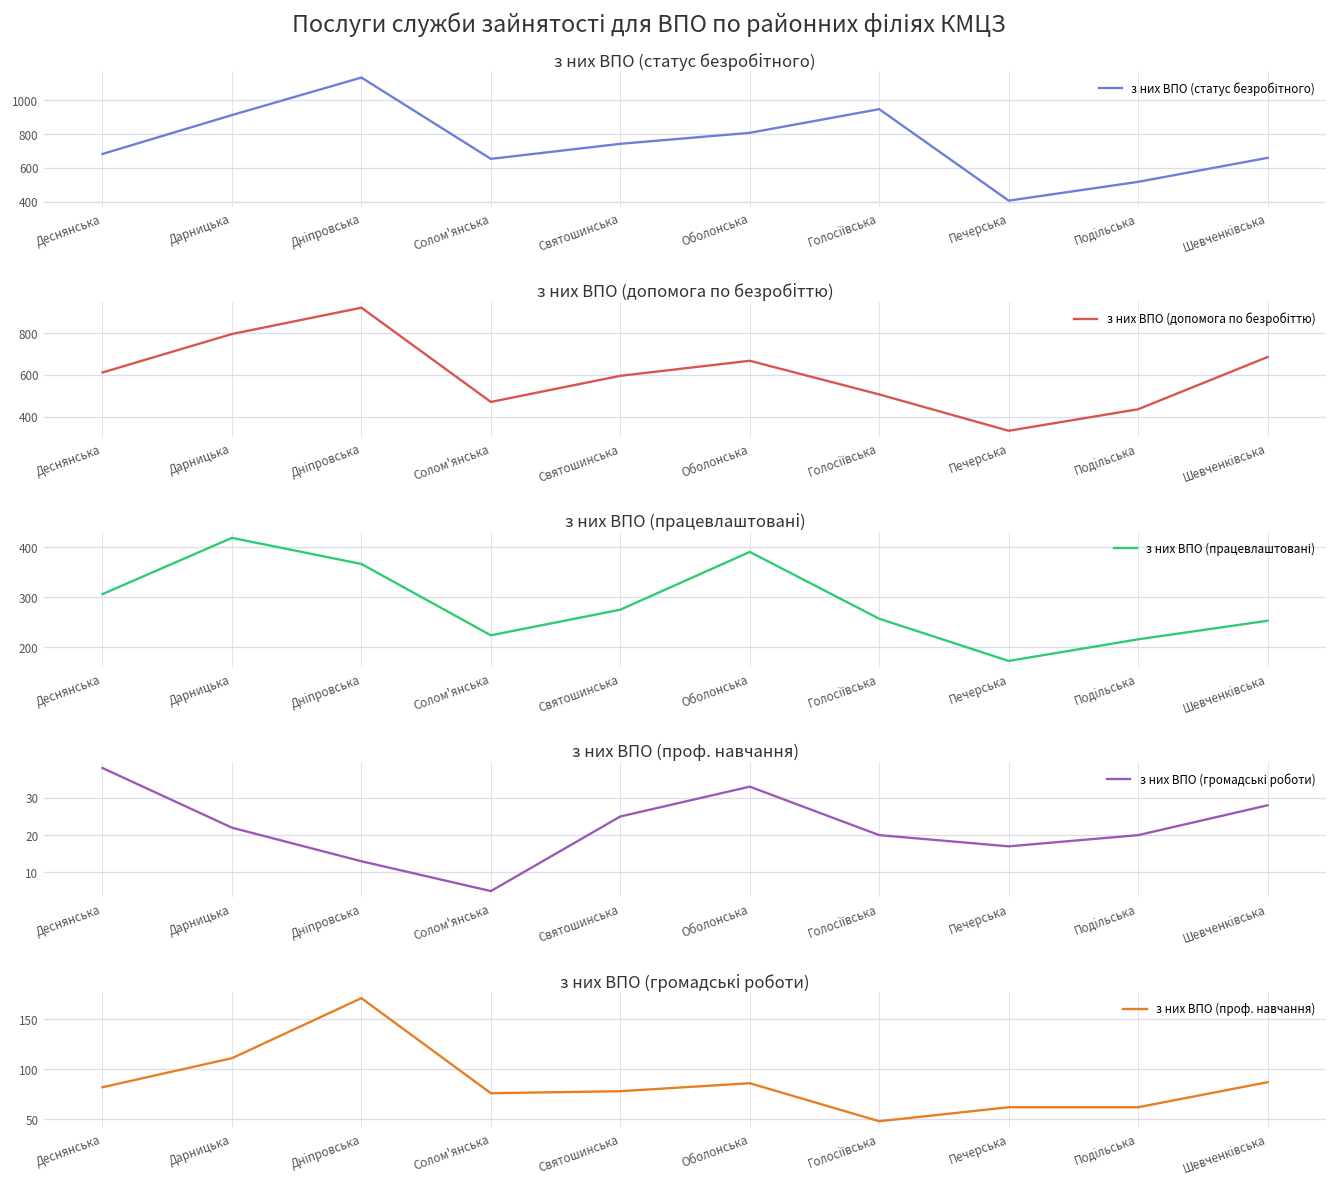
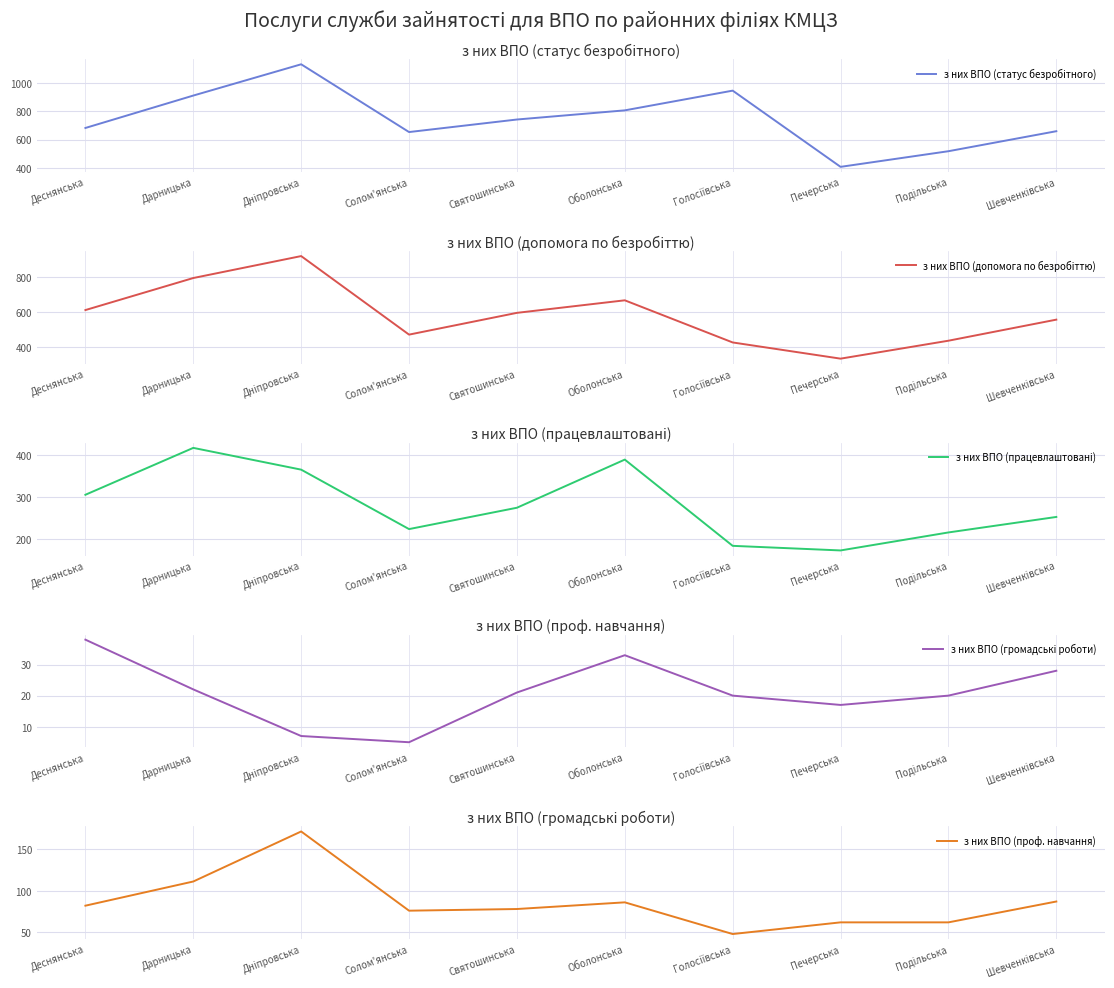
  {
    "з них ВПО (статус безробітного)": {
      "Деснянська": 680,
      "Дарницька": 910,
      "Днiпровська": 1130,
      "Солом'янська": 650,
      "Святошинська": 740,
      "Оболонська": 810,
      "Голосiївська": 950,
      "Печерська": 410,
      "Подiльська": 520,
      "Шевченкiвська": 660
    },
    "з них ВПО (допомога по безробіттю)": {
      "Деснянська": 610,
      "Дарницька": 800,
      "Днiпровська": 920,
      "Солом'янська": 470,
      "Святошинська": 600,
      "Оболонська": 670,
-     "Голосiївська": 510,
+     "Голосiївська": 430,
      "Печерська": 330,
      "Подiльська": 440,
-     "Шевченкiвська": 690
+     "Шевченкiвська": 560
    },
    "з них ВПО (працевлаштовані)": {
      "Деснянська": 310,
      "Дарницька": 420,
      "Днiпровська": 370,
      "Солом'янська": 220,
      "Святошинська": 280,
      "Оболонська": 390,
-     "Голосiївська": 260,
+     "Голосiївська": 180,
      "Печерська": 170,
      "Подiльська": 220,
      "Шевченкiвська": 250
    },
    "з них ВПО (проф. навчання)": {
      "Деснянська": 38,
      "Дарницька": 22,
-     "Днiпровська": 13,
+     "Днiпровська": 7,
      "Солом'янська": 5,
-     "Святошинська": 25,
+     "Святошинська": 21,
      "Оболонська": 33,
      "Голосiївська": 20,
      "Печерська": 17,
      "Подiльська": 20,
      "Шевченкiвська": 28
    },
    "з них ВПО (громадські роботи)": {
      "Деснянська": 80,
      "Дарницька": 110,
      "Днiпровська": 170,
      "Солом'янська": 80,
      "Святошинська": 80,
      "Оболонська": 90,
      "Голосiївська": 50,
      "Печерська": 60,
      "Подiльська": 60,
      "Шевченкiвська": 90
    }
  }
